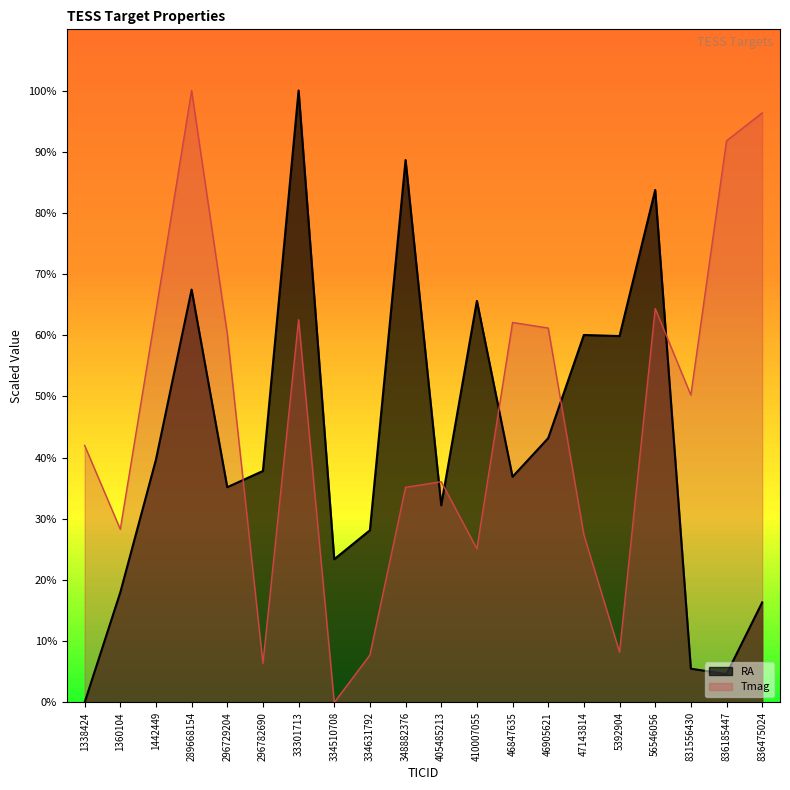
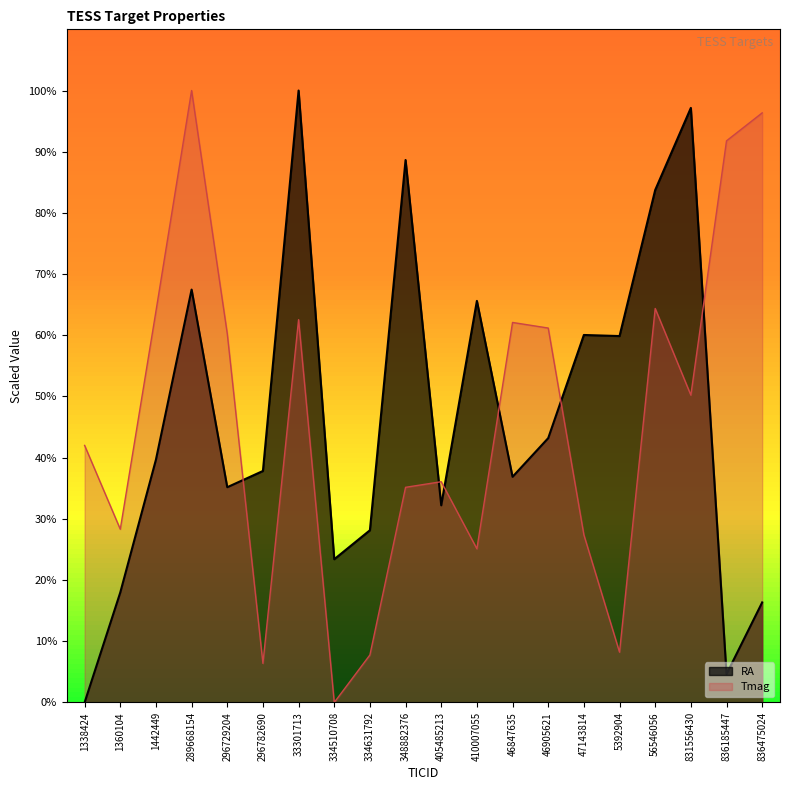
  {
    "RA": {
      "1338424": "0%",
      "1360104": "18%",
      "1442449": "40%",
      "289668154": "67%",
      "296729204": "35%",
      "296782690": "38%",
      "33301713": "100%",
      "334510708": "23%",
      "334631792": "28%",
      "348882376": "89%",
      "405485213": "32%",
      "410007055": "66%",
      "46847635": "37%",
      "46905621": "43%",
      "47143814": "60%",
      "5392904": "60%",
      "56546056": "84%",
-     "831556430": "6%",
+     "831556430": "97%",
      "836475024": "16%"
    },
    "Tmag": {
      "1338424": "42%",
      "1360104": "28%",
      "1442449": "64%",
      "289668154": "100%",
      "296729204": "60%",
      "296782690": "6%",
      "33301713": "63%",
      "334510708": "0%",
      "334631792": "8%",
      "348882376": "35%",
      "405485213": "36%",
      "410007055": "25%",
      "46847635": "62%",
      "46905621": "61%",
      "47143814": "27%",
      "5392904": "8%",
      "56546056": "64%",
      "831556430": "50%",
      "836185447": "92%",
      "836475024": "96%"
    }
  }
